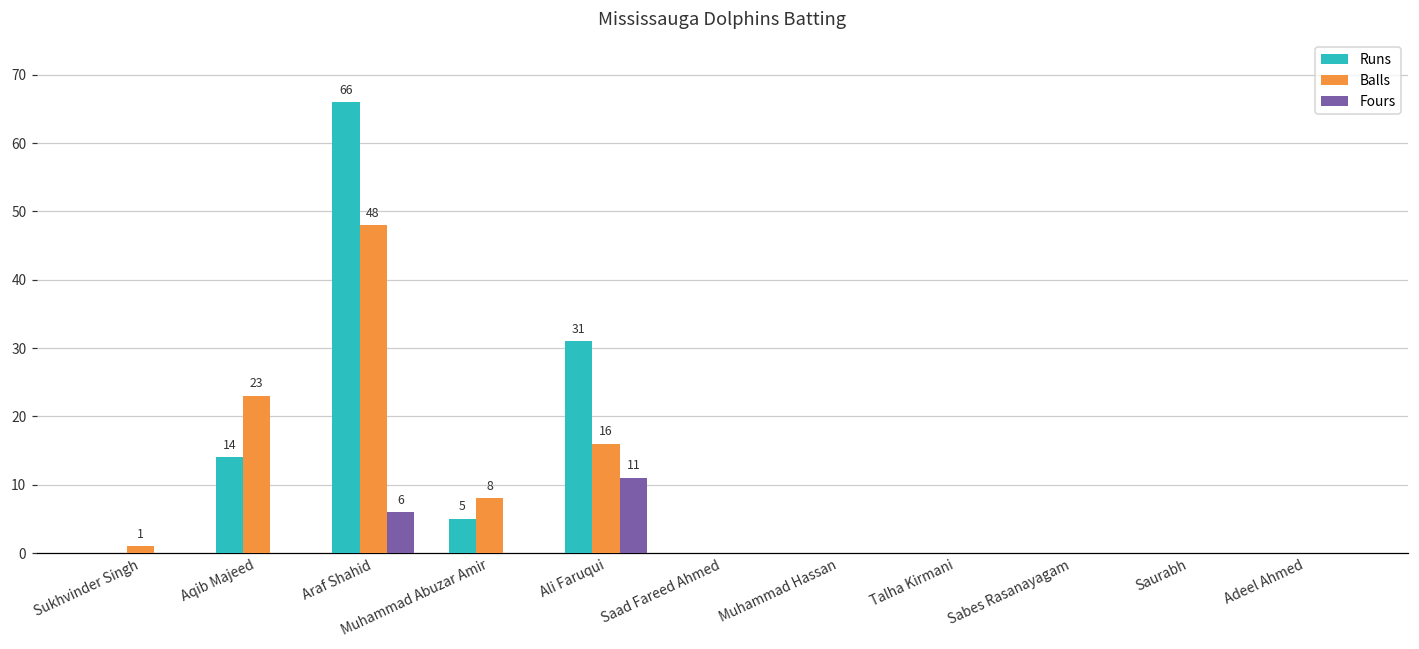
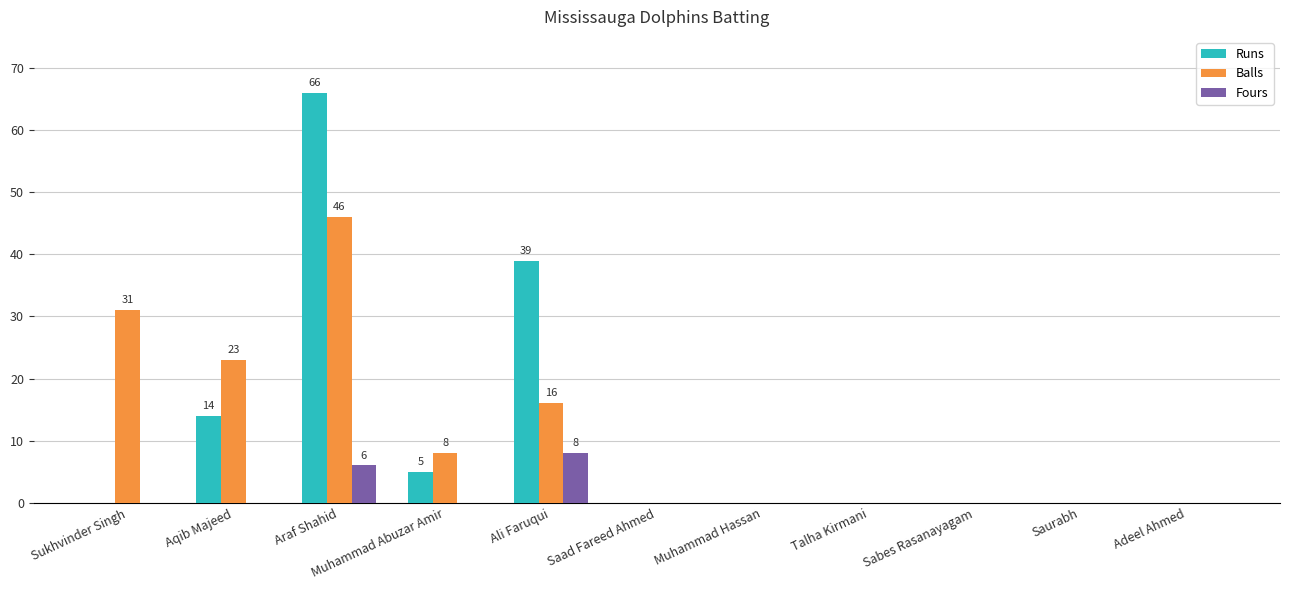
  {
    "Runs": {
      "Aqib Majeed": 14,
      "Araf Shahid": 66,
      "Muhammad Abuzar Amir": 5,
-     "Ali Faruqui": 31
+     "Ali Faruqui": 39
    },
    "Balls": {
-     "Sukhvinder Singh": 1,
+     "Sukhvinder Singh": 31,
      "Aqib Majeed": 23,
-     "Araf Shahid": 48,
+     "Araf Shahid": 46,
      "Muhammad Abuzar Amir": 8,
      "Ali Faruqui": 16
    },
    "Fours": {
      "Araf Shahid": 6,
-     "Ali Faruqui": 11
+     "Ali Faruqui": 8
    }
  }
